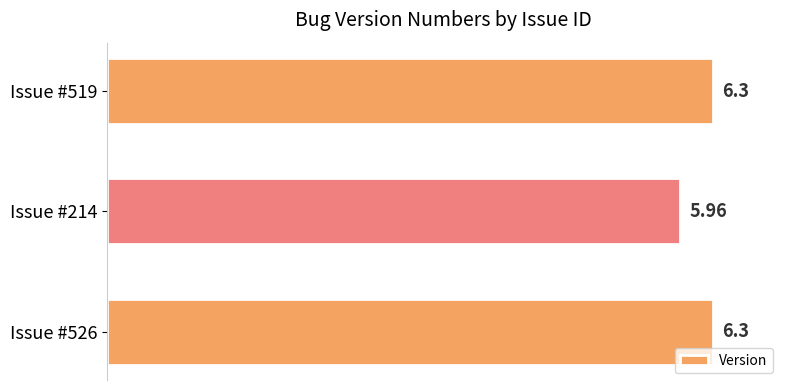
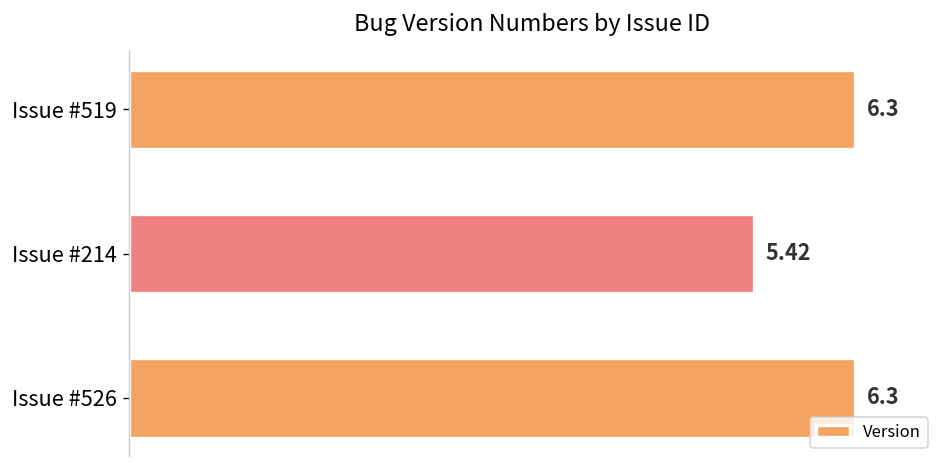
  {
    "Issue #519": 6.3,
-   "Issue #214": 5.96,
+   "Issue #214": 5.42,
    "Issue #526": 6.3
  }
